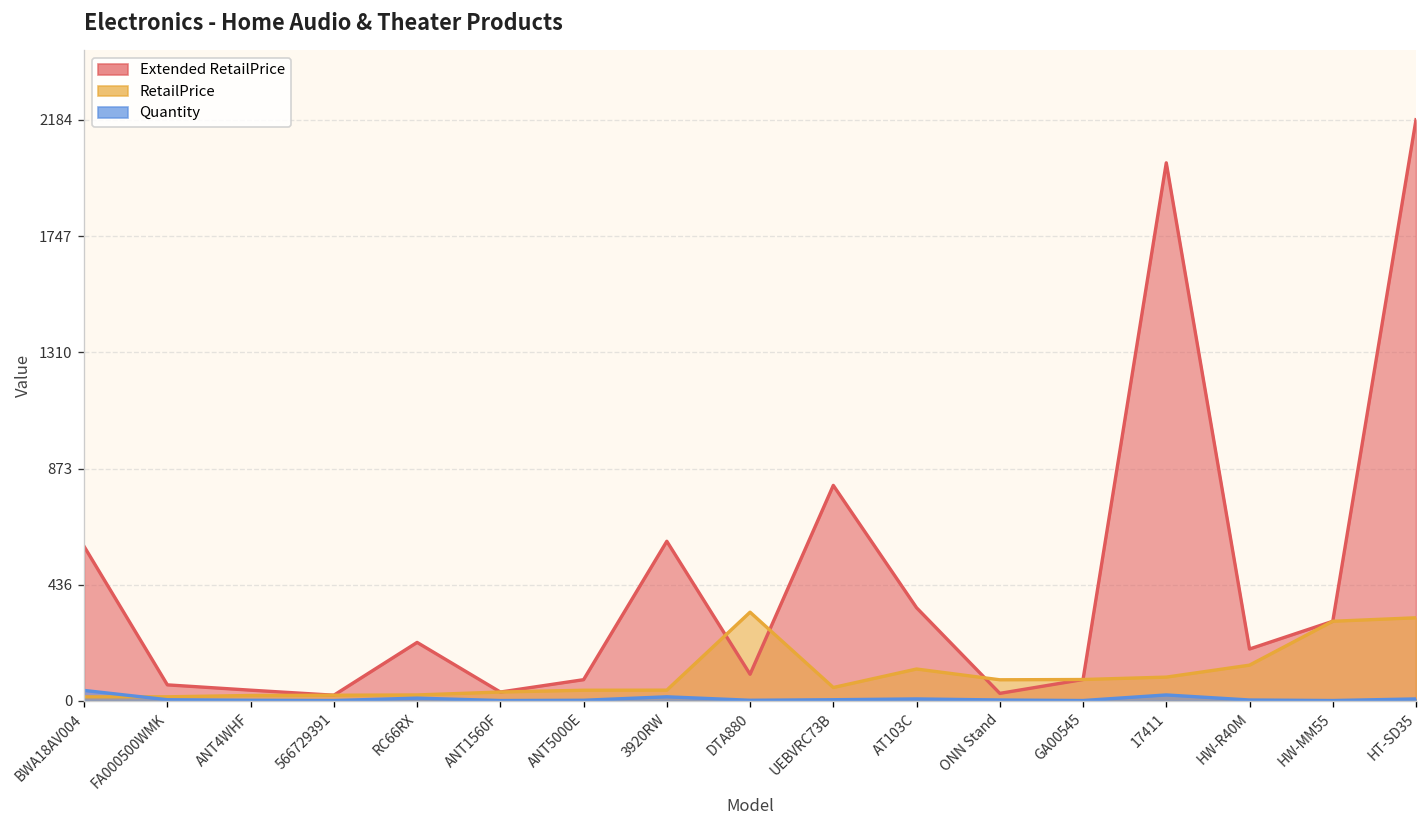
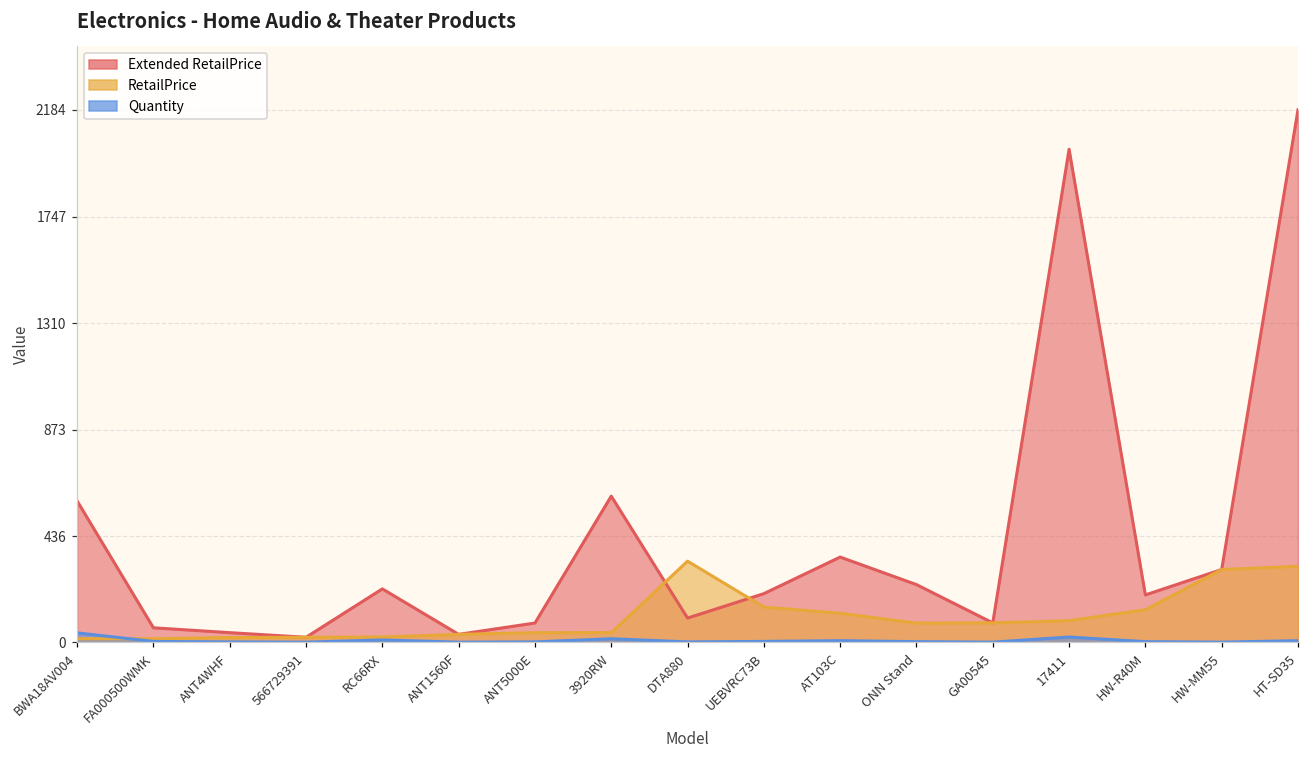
  {
    "Extended RetailPrice": {
      "BWA18AV004": 580,
      "FA000500WMK": 60,
      "ANT4WHF": 40,
      "RC66RX": 220,
      "ANT5000E": 80,
      "3920RW": 600,
      "DTA880": 100,
-     "UEBVRC73B": 810,
+     "UEBVRC73B": 200,
      "AT103C": 350,
-     "ONN Stand": 30,
+     "ONN Stand": 240,
      "17411": 2020,
      "HW-R40M": 190,
      "HT-SD35": 2180
    },
    "RetailPrice": {
      "BWA18AV004": 10,
      "ANT4WHF": 20,
      "RC66RX": 20,
      "ANT5000E": 40,
      "3920RW": 40,
      "DTA880": 330,
-     "UEBVRC73B": 50,
+     "UEBVRC73B": 140,
      "AT103C": 120,
      "ONN Stand": 80,
      "17411": 90,
      "HW-R40M": 130,
      "HT-SD35": 310
    },
    "Quantity": {
      "BWA18AV004": 40,
      "ANT4WHF": 0,
      "566729391": 0,
      "RC66RX": 10,
      "ANT1560F": 0,
      "ANT5000E": 0,
      "3920RW": 20,
      "DTA880": 0,
      "UEBVRC73B": 0,
      "AT103C": 10,
      "ONN Stand": 0,
      "GA00545": 0,
      "17411": 20,
      "HW-R40M": 0,
      "HW-MM55": 0,
      "HT-SD35": 10
    }
  }
